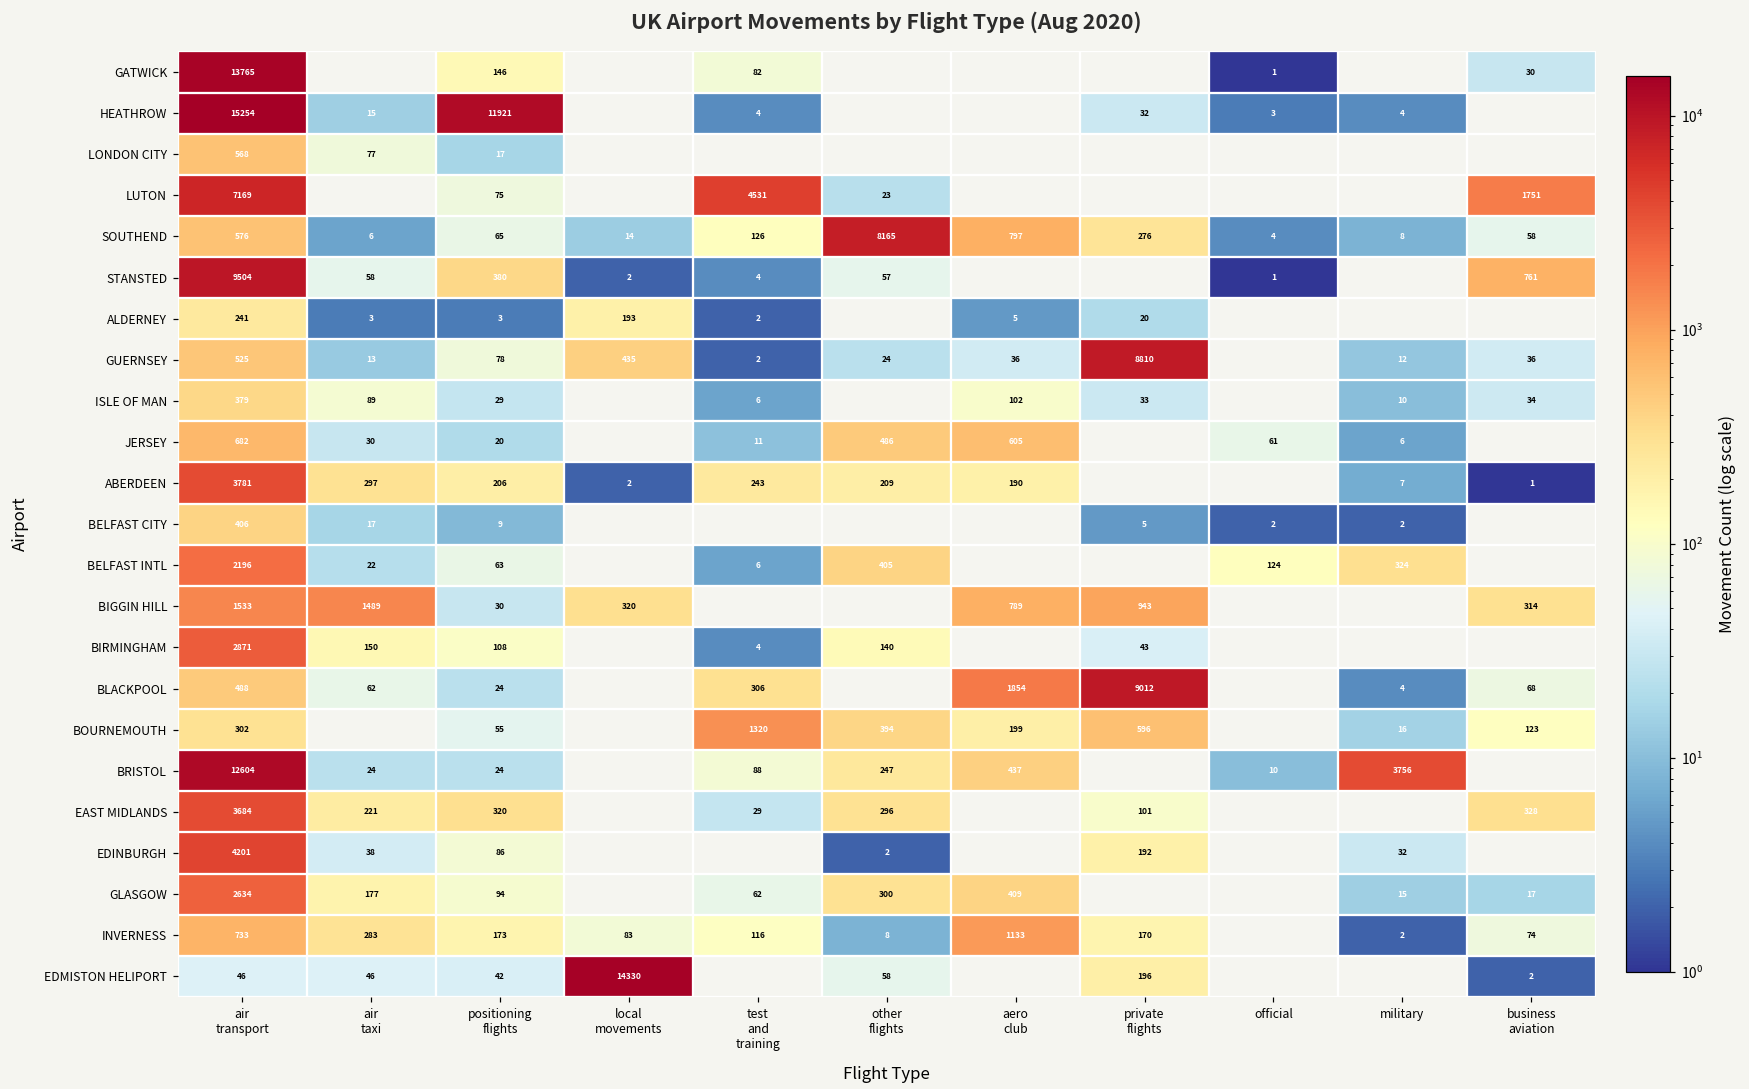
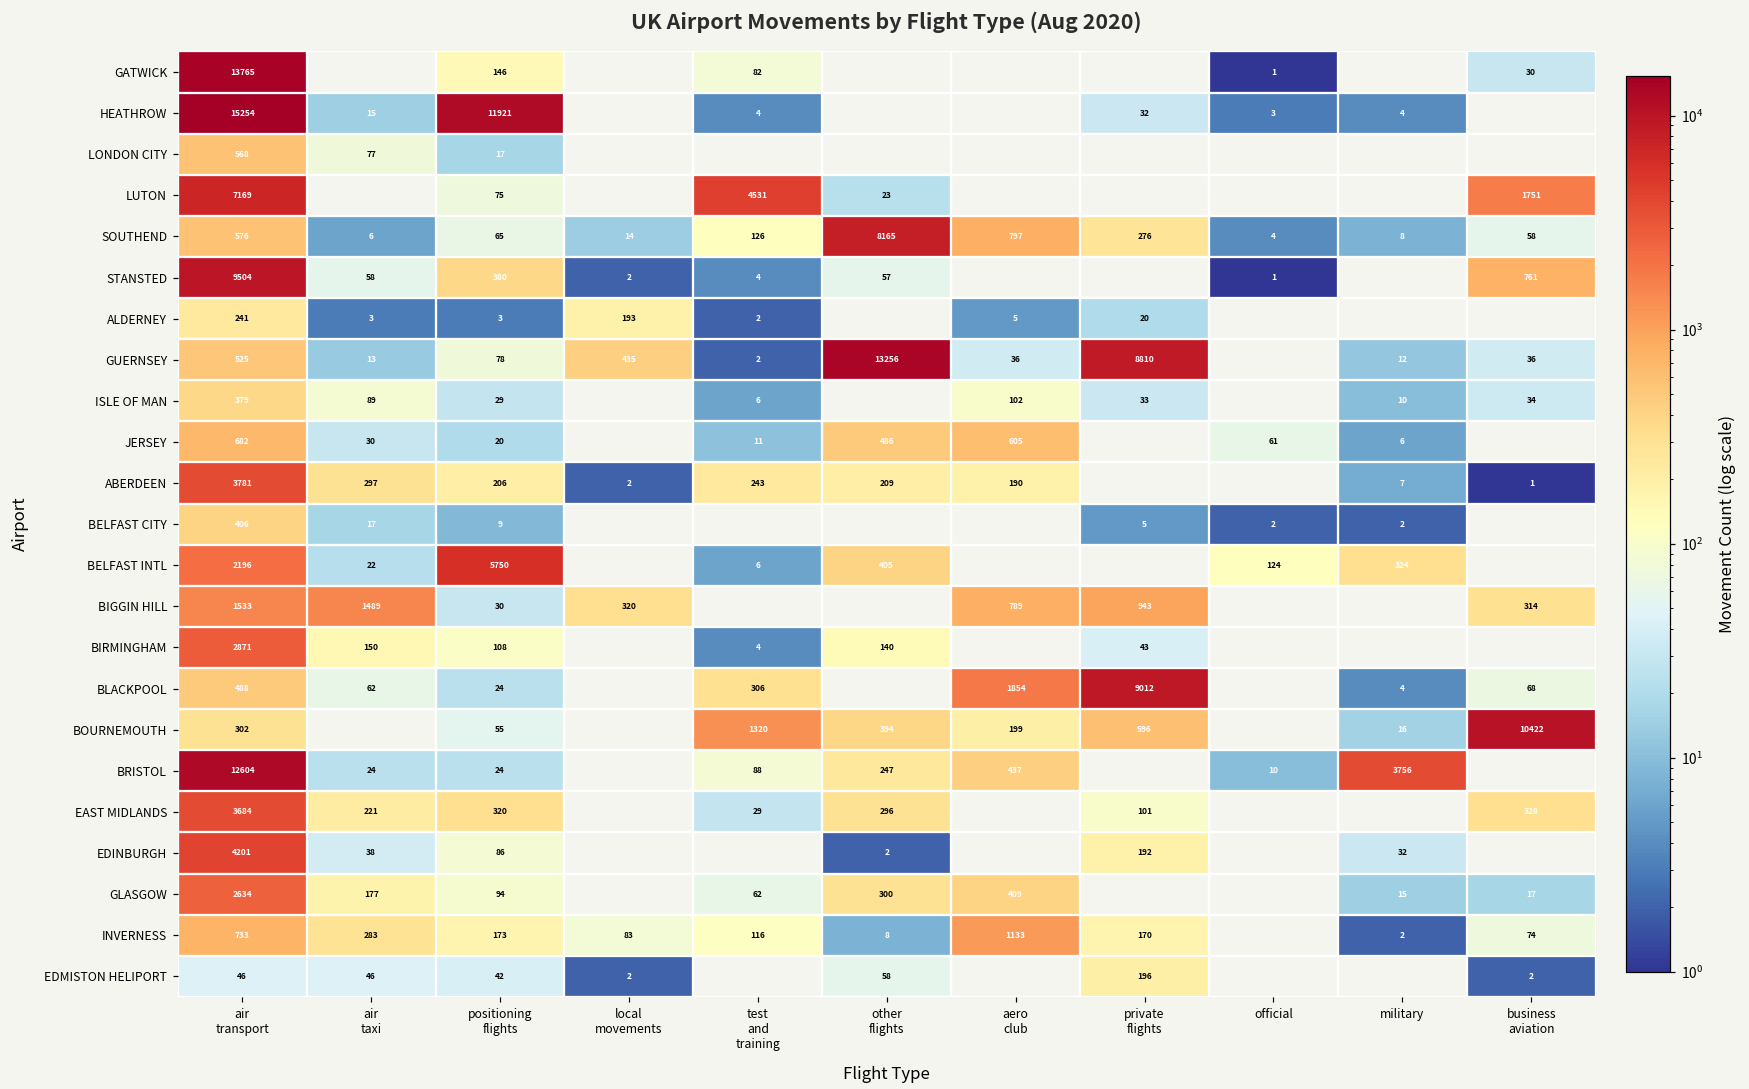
  {
    "GATWICK": {
      "air transport": 13765,
      "positioning flights": 146,
      "test and training": 82,
      "official": 1,
      "business aviation": 30
    },
    "HEATHROW": {
      "air transport": 15254,
      "air taxi": 15,
      "positioning flights": 11921,
      "test and training": 4,
      "private flights": 32,
      "official": 3,
      "military": 4
    },
    "LONDON CITY": {
      "air transport": 568,
      "air taxi": 77,
      "positioning flights": 17
    },
    "LUTON": {
      "air transport": 7169,
      "positioning flights": 75,
      "test and training": 4531,
      "other flights": 23,
      "business aviation": 1751
    },
    "SOUTHEND": {
      "air transport": 576,
      "air taxi": 6,
      "positioning flights": 65,
      "local movements": 14,
      "test and training": 126,
      "other flights": 8165,
      "aero club": 797,
      "private flights": 276,
      "official": 4,
      "military": 8,
      "business aviation": 58
    },
    "STANSTED": {
      "air transport": 9504,
      "air taxi": 58,
      "positioning flights": 380,
      "local movements": 2,
      "test and training": 4,
      "other flights": 57,
      "official": 1,
      "business aviation": 761
    },
    "ALDERNEY": {
      "air transport": 241,
      "air taxi": 3,
      "positioning flights": 3,
      "local movements": 193,
      "test and training": 2,
      "aero club": 5,
      "private flights": 20
    },
    "GUERNSEY": {
      "air transport": 525,
      "air taxi": 13,
      "positioning flights": 78,
      "local movements": 435,
      "test and training": 2,
-     "other flights": 24,
+     "other flights": 13256,
      "aero club": 36,
      "private flights": 8810,
      "military": 12,
      "business aviation": 36
    },
    "ISLE OF MAN": {
      "air transport": 379,
      "air taxi": 89,
      "positioning flights": 29,
      "test and training": 6,
      "aero club": 102,
      "private flights": 33,
      "military": 10,
      "business aviation": 34
    },
    "JERSEY": {
      "air transport": 682,
      "air taxi": 30,
      "positioning flights": 20,
      "test and training": 11,
      "other flights": 486,
      "aero club": 605,
      "official": 61,
      "military": 6
    },
    "ABERDEEN": {
      "air transport": 3781,
      "air taxi": 297,
      "positioning flights": 206,
      "local movements": 2,
      "test and training": 243,
      "other flights": 209,
      "aero club": 190,
      "military": 7,
      "business aviation": 1
    },
    "BELFAST CITY": {
      "air transport": 406,
      "air taxi": 17,
      "positioning flights": 9,
      "private flights": 5,
      "official": 2,
      "military": 2
    },
    "BELFAST INTL": {
      "air transport": 2196,
      "air taxi": 22,
-     "positioning flights": 63,
+     "positioning flights": 5750,
      "test and training": 6,
      "other flights": 405,
      "official": 124,
      "military": 324
    },
    "BIGGIN HILL": {
      "air transport": 1533,
      "air taxi": 1489,
      "positioning flights": 30,
      "local movements": 320,
      "aero club": 789,
      "private flights": 943,
      "business aviation": 314
    },
    "BIRMINGHAM": {
      "air transport": 2871,
      "air taxi": 150,
      "positioning flights": 108,
      "test and training": 4,
      "other flights": 140,
      "private flights": 43
    },
    "BLACKPOOL": {
      "air transport": 488,
      "air taxi": 62,
      "positioning flights": 24,
      "test and training": 306,
      "aero club": 1854,
      "private flights": 9012,
      "military": 4,
      "business aviation": 68
    },
    "BOURNEMOUTH": {
      "air transport": 302,
      "positioning flights": 55,
      "test and training": 1320,
      "other flights": 394,
      "aero club": 199,
      "private flights": 596,
      "military": 16,
-     "business aviation": 123
+     "business aviation": 10422
    },
    "BRISTOL": {
      "air transport": 12604,
      "air taxi": 24,
      "positioning flights": 24,
      "test and training": 88,
      "other flights": 247,
      "aero club": 437,
      "official": 10,
      "military": 3756
    },
    "EAST MIDLANDS": {
      "air transport": 3684,
      "air taxi": 221,
      "positioning flights": 320,
      "test and training": 29,
      "other flights": 296,
      "private flights": 101,
      "business aviation": 328
    },
    "EDINBURGH": {
      "air transport": 4201,
      "air taxi": 38,
      "positioning flights": 86,
      "other flights": 2,
      "private flights": 192,
      "military": 32
    },
    "GLASGOW": {
      "air transport": 2634,
      "air taxi": 177,
      "positioning flights": 94,
      "test and training": 62,
      "other flights": 300,
      "aero club": 409,
      "military": 15,
      "business aviation": 17
    },
    "INVERNESS": {
      "air transport": 733,
      "air taxi": 283,
      "positioning flights": 173,
      "local movements": 83,
      "test and training": 116,
      "other flights": 8,
      "aero club": 1133,
      "private flights": 170,
      "military": 2,
      "business aviation": 74
    },
    "EDMISTON HELIPORT": {
      "air transport": 46,
      "air taxi": 46,
      "positioning flights": 42,
-     "local movements": 14330,
+     "local movements": 2,
      "other flights": 58,
      "private flights": 196,
      "business aviation": 2
    }
  }
